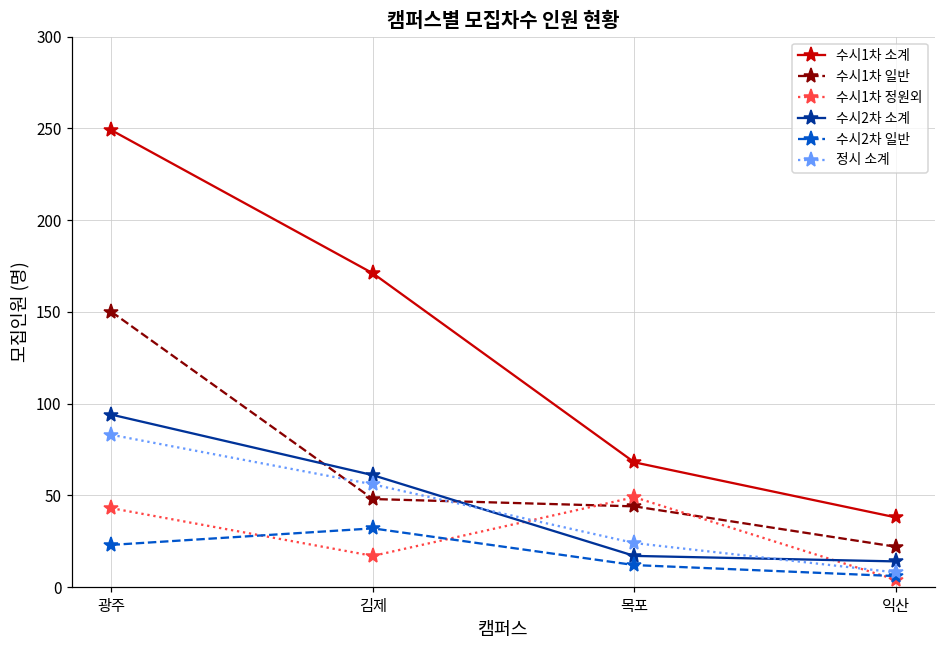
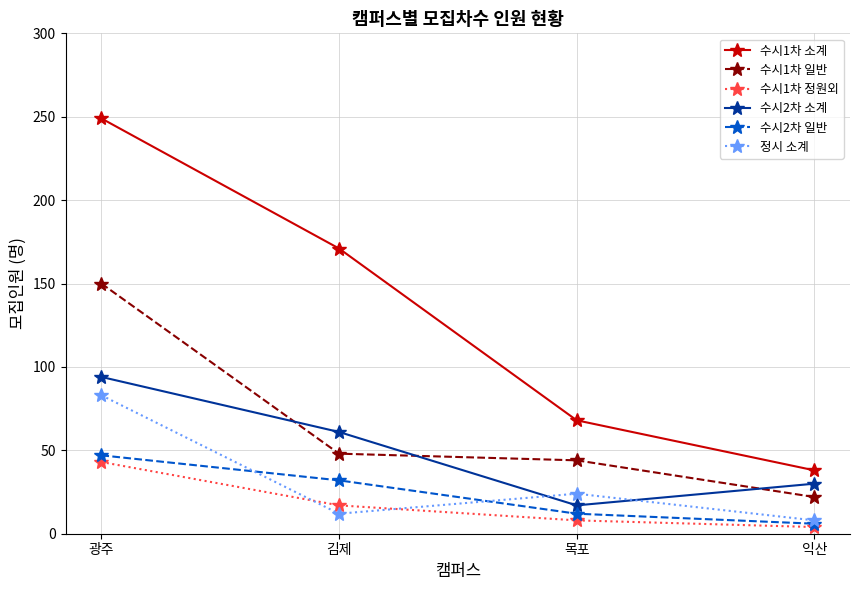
  {
    "수시1차 소계": {
      "광주": 249,
      "김제": 171,
      "목포": 68,
      "익산": 38
    },
    "수시1차 일반": {
      "광주": 150,
      "김제": 48,
      "목포": 44,
      "익산": 22
    },
    "수시1차 정원외": {
      "광주": 43,
      "김제": 17,
-     "목포": 49,
+     "목포": 8,
      "익산": 4
    },
    "수시2차 소계": {
      "광주": 94,
      "김제": 61,
      "목포": 17,
-     "익산": 14
+     "익산": 30
    },
    "수시2차 일반": {
-     "광주": 23,
+     "광주": 47,
      "김제": 32,
      "목포": 12,
      "익산": 6
    },
    "정시 소계": {
      "광주": 83,
-     "김제": 56,
+     "김제": 12,
      "목포": 24,
      "익산": 8
    }
  }
